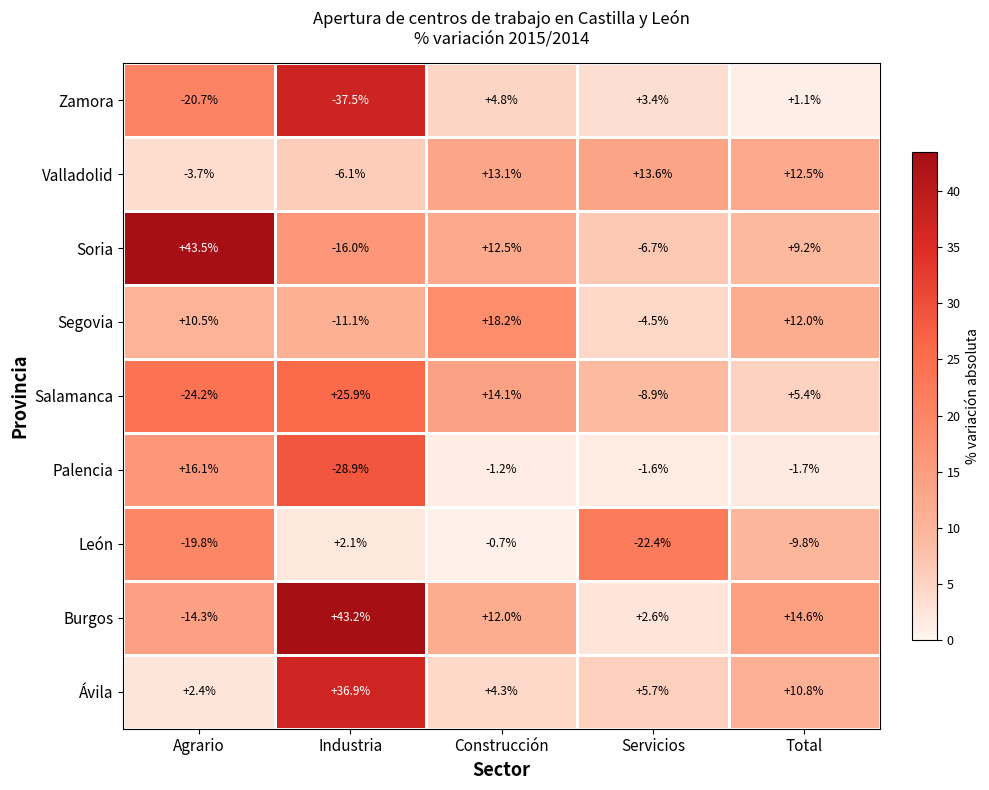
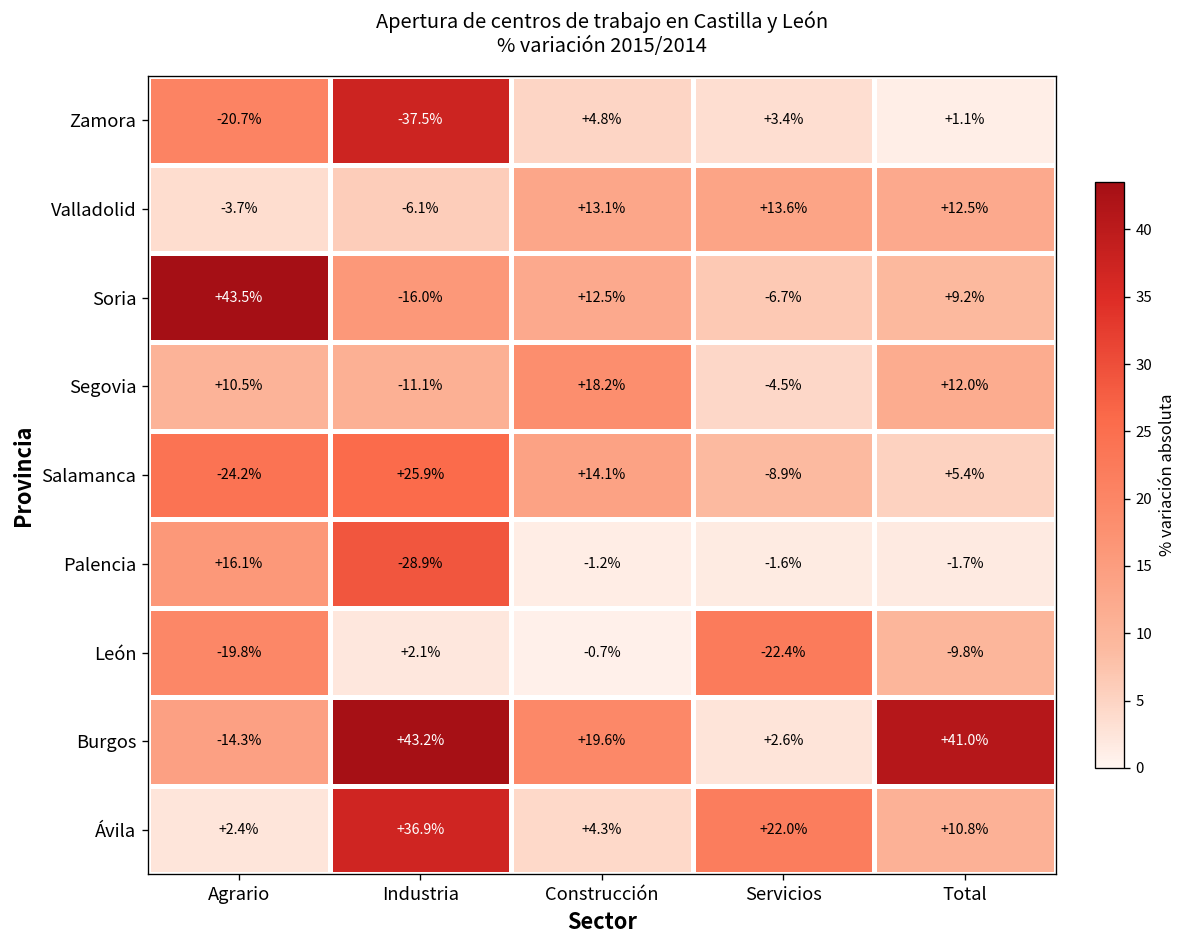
  {
    "Zamora": {
      "Agrario": "-20.7%",
      "Industria": "-37.5%",
      "Construcción": "+4.8%",
      "Servicios": "+3.4%",
      "Total": "+1.1%"
    },
    "Valladolid": {
      "Agrario": "-3.7%",
      "Industria": "-6.1%",
      "Construcción": "+13.1%",
      "Servicios": "+13.6%",
      "Total": "+12.5%"
    },
    "Soria": {
      "Agrario": "+43.5%",
      "Industria": "-16.0%",
      "Construcción": "+12.5%",
      "Servicios": "-6.7%",
      "Total": "+9.2%"
    },
    "Segovia": {
      "Agrario": "+10.5%",
      "Industria": "-11.1%",
      "Construcción": "+18.2%",
      "Servicios": "-4.5%",
      "Total": "+12.0%"
    },
    "Salamanca": {
      "Agrario": "-24.2%",
      "Industria": "+25.9%",
      "Construcción": "+14.1%",
      "Servicios": "-8.9%",
      "Total": "+5.4%"
    },
    "Palencia": {
      "Agrario": "+16.1%",
      "Industria": "-28.9%",
      "Construcción": "-1.2%",
      "Servicios": "-1.6%",
      "Total": "-1.7%"
    },
    "León": {
      "Agrario": "-19.8%",
      "Industria": "+2.1%",
      "Construcción": "-0.7%",
      "Servicios": "-22.4%",
      "Total": "-9.8%"
    },
    "Burgos": {
      "Agrario": "-14.3%",
      "Industria": "+43.2%",
-     "Construcción": "+12.0%",
+     "Construcción": "+19.6%",
      "Servicios": "+2.6%",
-     "Total": "+14.6%"
+     "Total": "+41.0%"
    },
    "Ávila": {
      "Agrario": "+2.4%",
      "Industria": "+36.9%",
      "Construcción": "+4.3%",
-     "Servicios": "+5.7%",
+     "Servicios": "+22.0%",
      "Total": "+10.8%"
    }
  }
